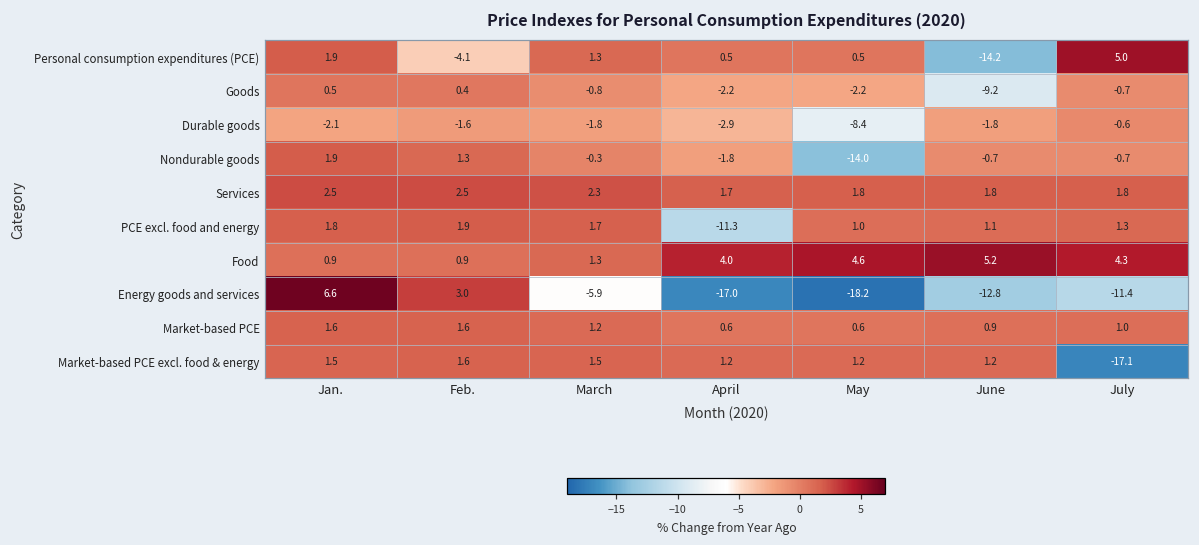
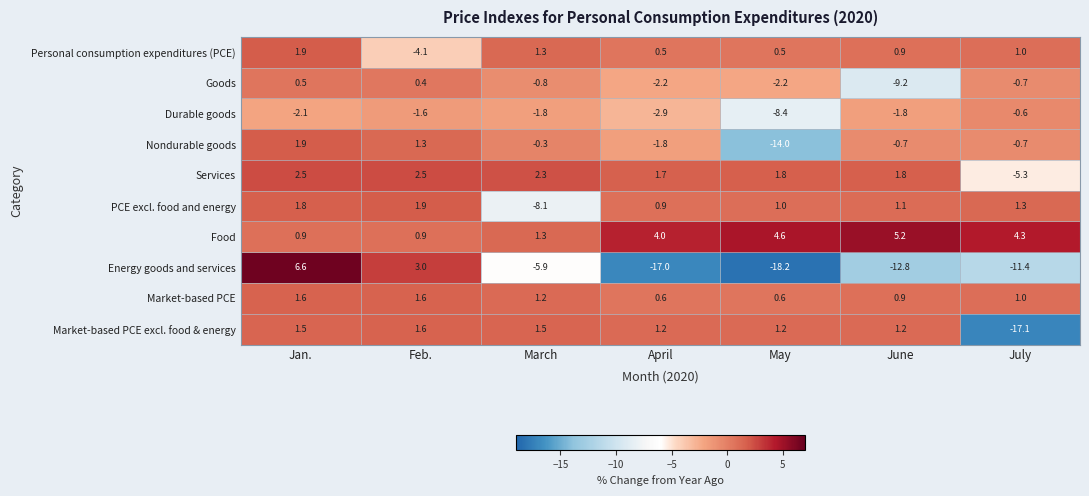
  {
    "Personal consumption expenditures (PCE)": {
      "Jan.": 1.9,
      "Feb.": -4.1,
      "March": 1.3,
      "April": 0.5,
      "May": 0.5,
-     "June": -14.2,
-     "July": 5.0
+     "June": 0.9,
+     "July": 1.0
    },
    "Goods": {
      "Jan.": 0.5,
      "Feb.": 0.4,
      "March": -0.8,
      "April": -2.2,
      "May": -2.2,
      "June": -9.2,
      "July": -0.7
    },
    "Durable goods": {
      "Jan.": -2.1,
      "Feb.": -1.6,
      "March": -1.8,
      "April": -2.9,
      "May": -8.4,
      "June": -1.8,
      "July": -0.6
    },
    "Nondurable goods": {
      "Jan.": 1.9,
      "Feb.": 1.3,
      "March": -0.3,
      "April": -1.8,
      "May": -14.0,
      "June": -0.7,
      "July": -0.7
    },
    "Services": {
      "Jan.": 2.5,
      "Feb.": 2.5,
      "March": 2.3,
      "April": 1.7,
      "May": 1.8,
      "June": 1.8,
-     "July": 1.8
+     "July": -5.3
    },
    "PCE excl. food and energy": {
      "Jan.": 1.8,
      "Feb.": 1.9,
-     "March": 1.7,
-     "April": -11.3,
+     "March": -8.1,
+     "April": 0.9,
      "May": 1.0,
      "June": 1.1,
      "July": 1.3
    },
    "Food": {
      "Jan.": 0.9,
      "Feb.": 0.9,
      "March": 1.3,
      "April": 4.0,
      "May": 4.6,
      "June": 5.2,
      "July": 4.3
    },
    "Energy goods and services": {
      "Jan.": 6.6,
      "Feb.": 3.0,
      "March": -5.9,
      "April": -17.0,
      "May": -18.2,
      "June": -12.8,
      "July": -11.4
    },
    "Market-based PCE": {
      "Jan.": 1.6,
      "Feb.": 1.6,
      "March": 1.2,
      "April": 0.6,
      "May": 0.6,
      "June": 0.9,
      "July": 1.0
    },
    "Market-based PCE excl. food & energy": {
      "Jan.": 1.5,
      "Feb.": 1.6,
      "March": 1.5,
      "April": 1.2,
      "May": 1.2,
      "June": 1.2,
      "July": -17.1
    }
  }
